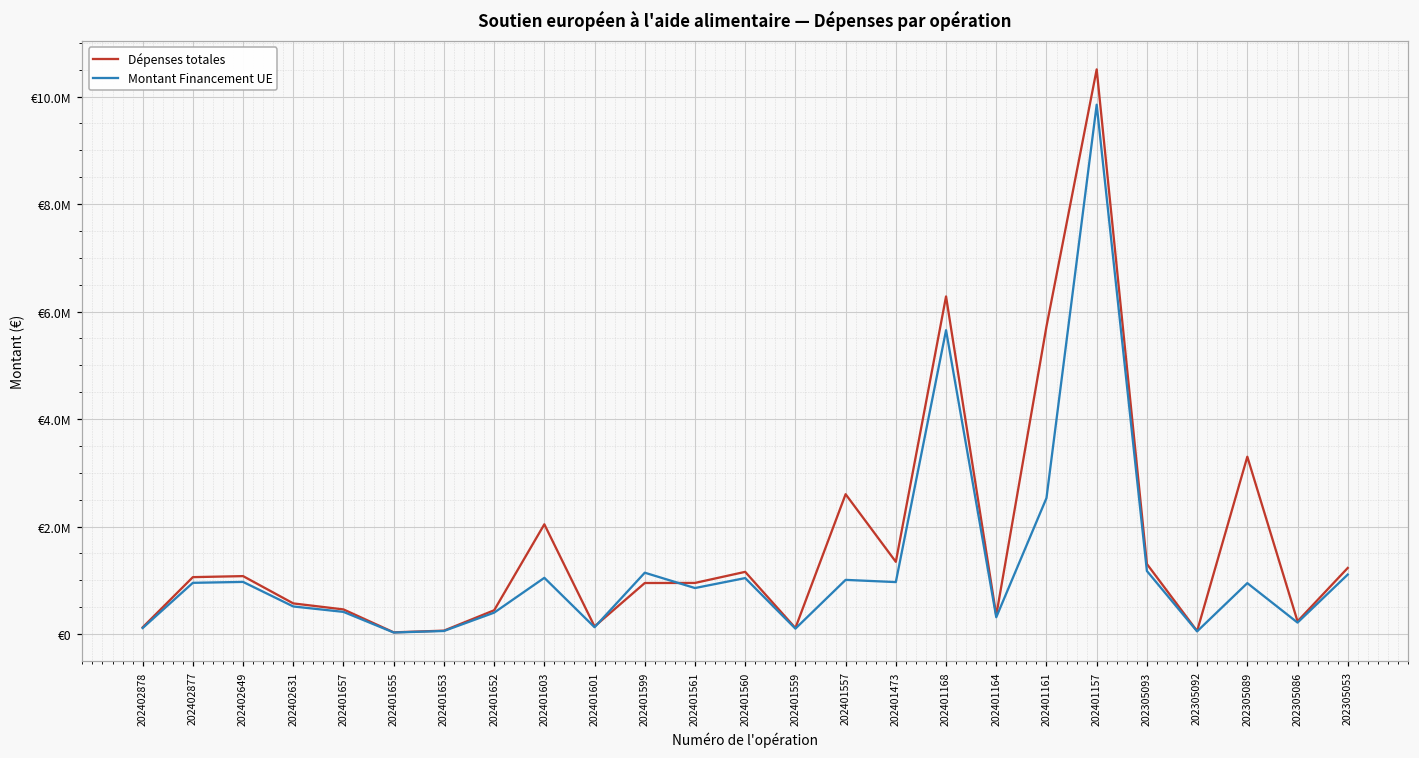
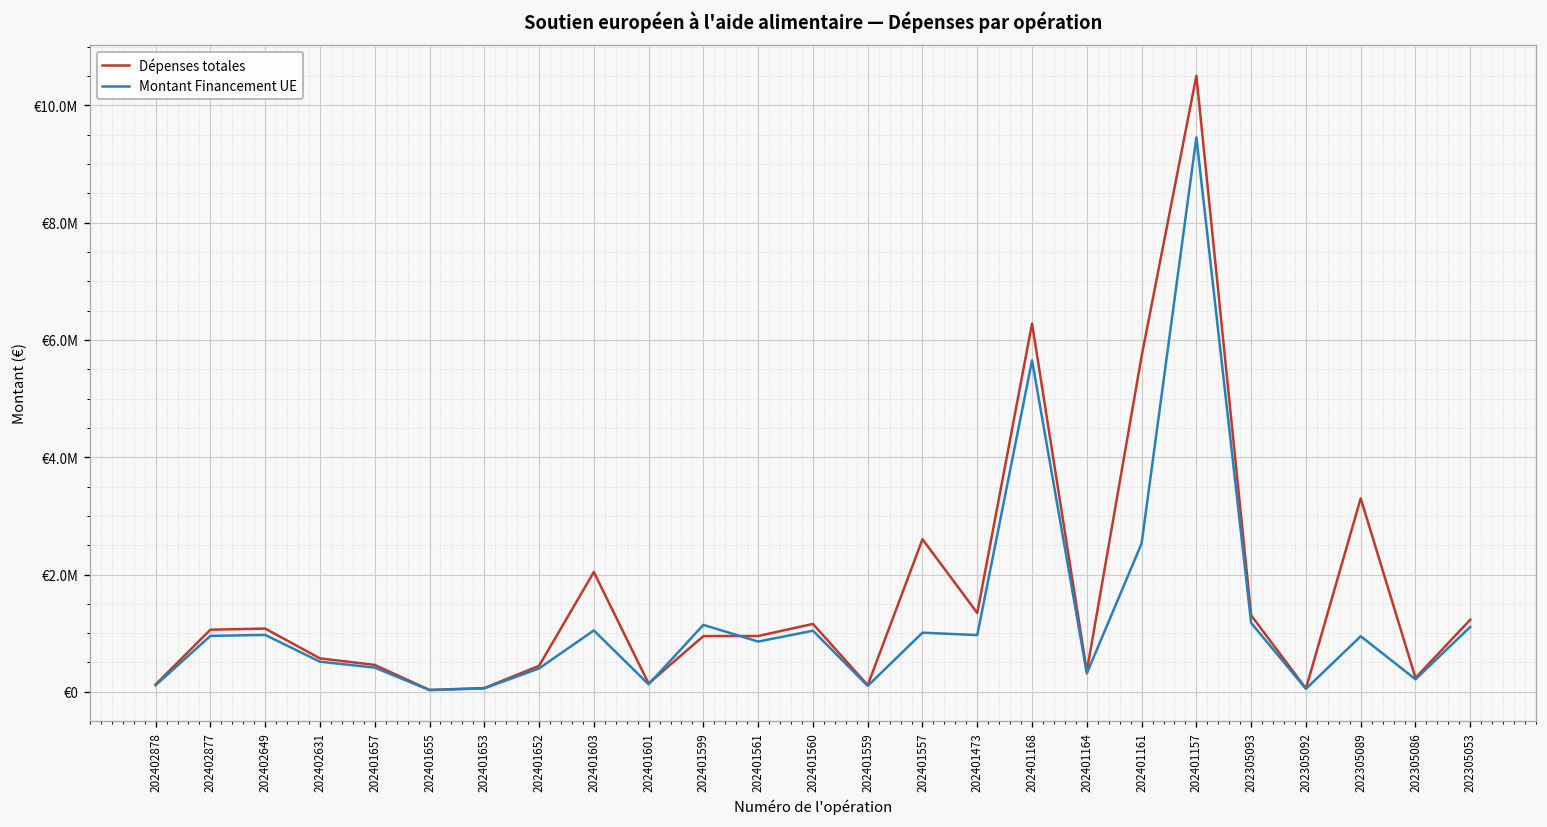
  {
    "Dépenses totales": {
      "202402877": "€1100000",
      "202402649": "€1100000",
      "202402631": "€600000",
      "202401603": "€2000000",
      "202401599": "€900000",
      "202401561": "€1000000",
      "202401560": "€1200000",
      "202401557": "€2600000",
      "202401473": "€1300000",
      "202401168": "€6300000",
      "202401161": "€5700000",
      "202401157": "€10500000",
      "202305093": "€1300000",
      "202305089": "€3300000",
      "202305053": "€1200000"
    },
    "Montant Financement UE": {
      "202402877": "€1000000",
      "202402649": "€1000000",
      "202402631": "€500000",
      "202401603": "€1000000",
      "202401599": "€1100000",
      "202401561": "€900000",
      "202401560": "€1000000",
      "202401557": "€1000000",
      "202401473": "€1000000",
      "202401168": "€5700000",
      "202401161": "€2500000",
-     "202401157": "€9800000",
+     "202401157": "€9500000",
      "202305093": "€1200000",
      "202305089": "€900000",
      "202305053": "€1100000"
    }
  }
